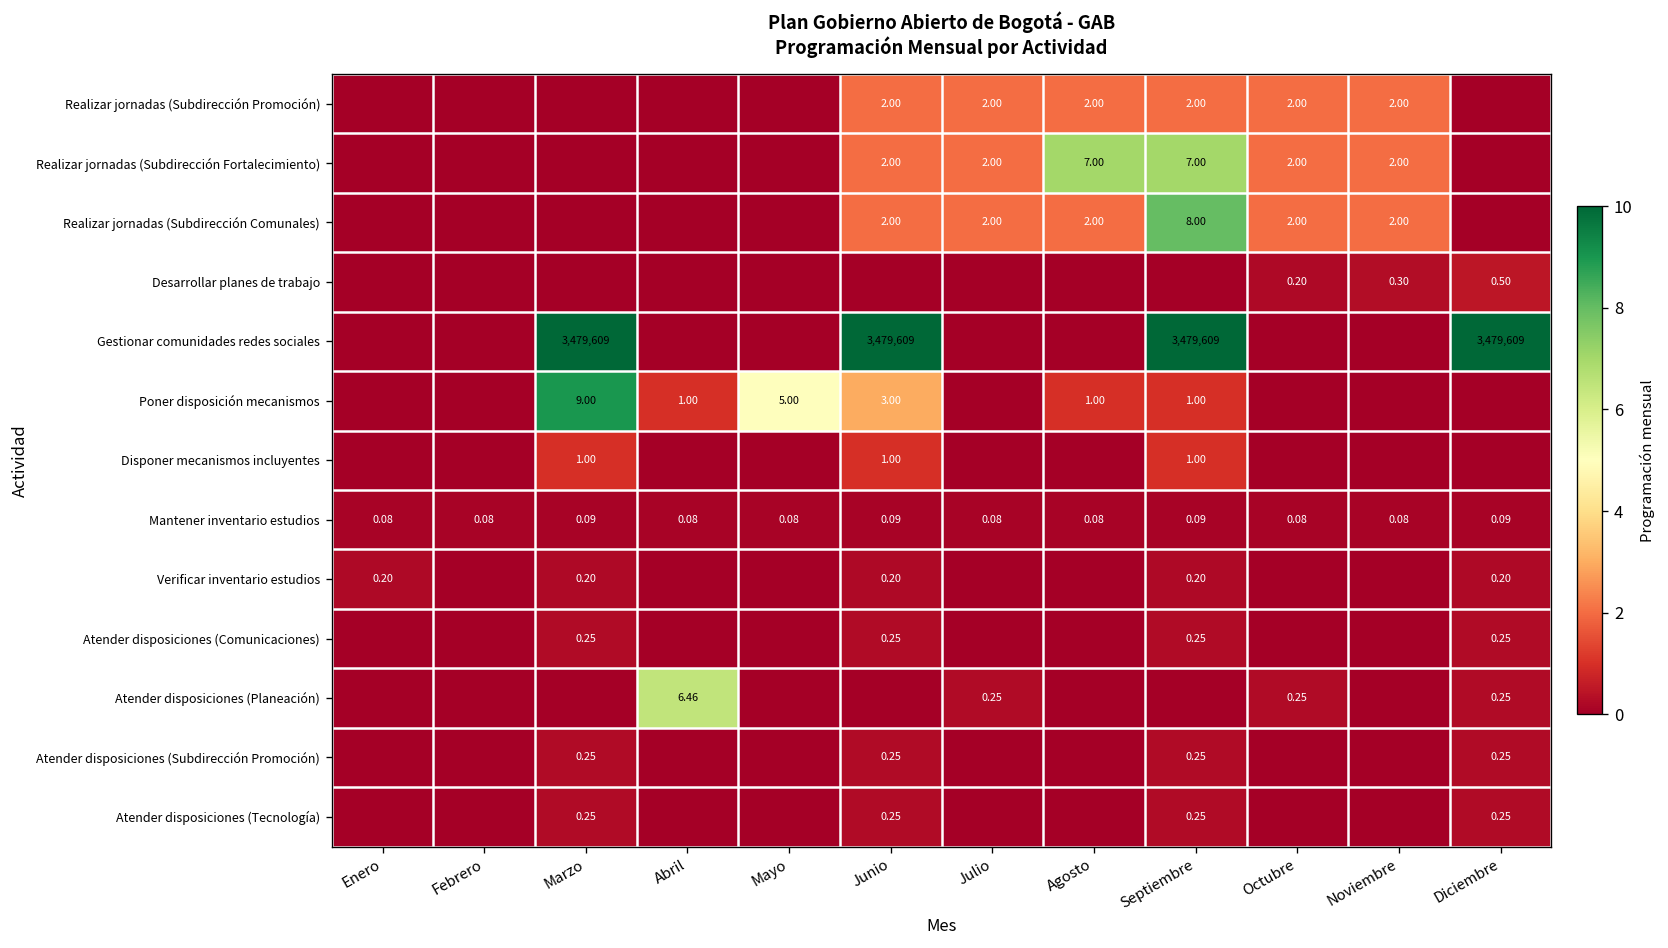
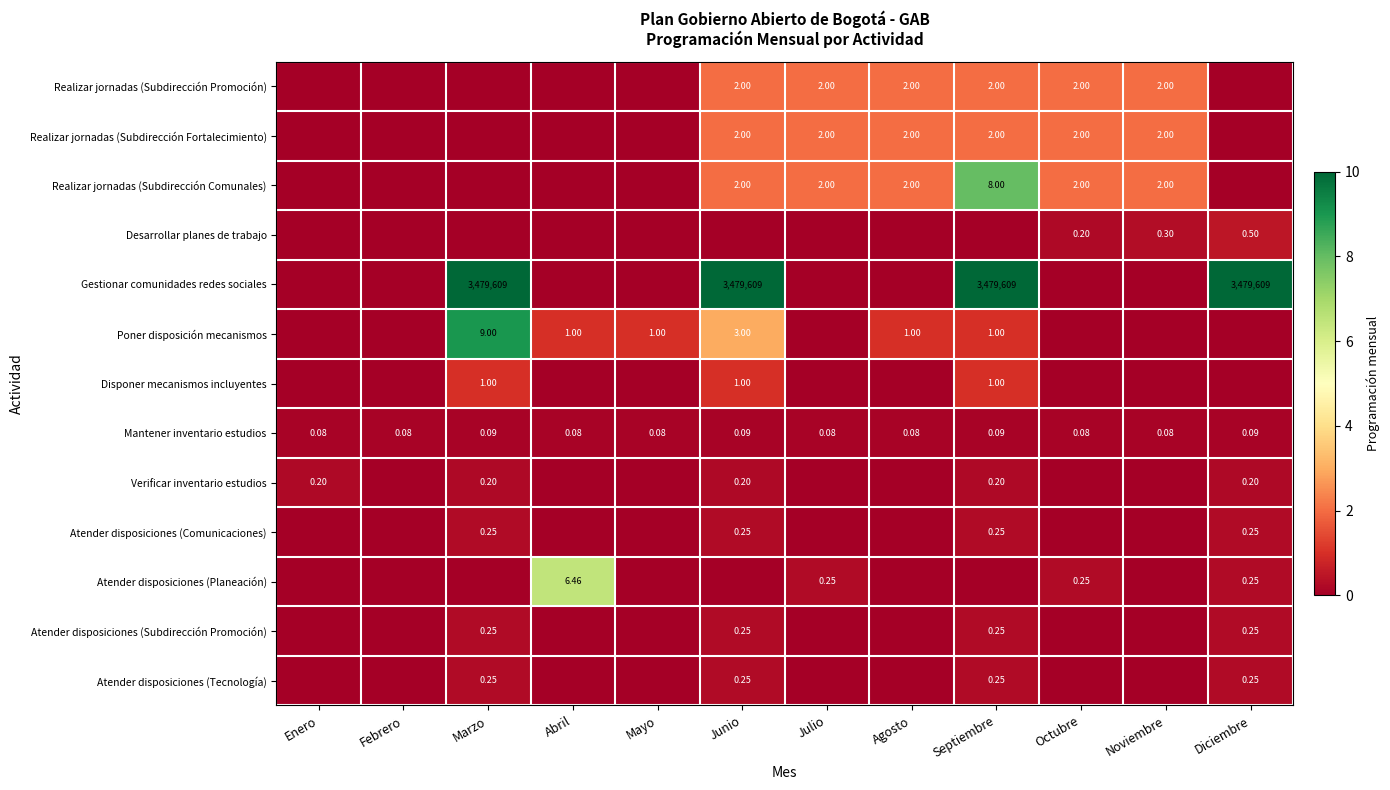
  {
    "Realizar jornadas (Subdirección Promoción)": {
      "Junio": "2.00",
      "Julio": "2.00",
      "Agosto": "2.00",
      "Septiembre": "2.00",
      "Octubre": "2.00",
      "Noviembre": "2.00"
    },
    "Realizar jornadas (Subdirección Fortalecimiento)": {
      "Junio": "2.00",
      "Julio": "2.00",
-     "Agosto": "7.00",
-     "Septiembre": "7.00",
+     "Agosto": "2.00",
+     "Septiembre": "2.00",
      "Octubre": "2.00",
      "Noviembre": "2.00"
    },
    "Realizar jornadas (Subdirección Comunales)": {
      "Junio": "2.00",
      "Julio": "2.00",
      "Agosto": "2.00",
      "Septiembre": "8.00",
      "Octubre": "2.00",
      "Noviembre": "2.00"
    },
    "Desarrollar planes de trabajo": {
      "Octubre": "0.20",
      "Noviembre": "0.30",
      "Diciembre": "0.50"
    },
    "Gestionar comunidades redes sociales": {
      "Marzo": "3,479,609",
      "Junio": "3,479,609",
      "Septiembre": "3,479,609",
      "Diciembre": "3,479,609"
    },
    "Poner disposición mecanismos": {
      "Marzo": "9.00",
      "Abril": "1.00",
-     "Mayo": "5.00",
+     "Mayo": "1.00",
      "Junio": "3.00",
      "Agosto": "1.00",
      "Septiembre": "1.00"
    },
    "Disponer mecanismos incluyentes": {
      "Marzo": "1.00",
      "Junio": "1.00",
      "Septiembre": "1.00"
    },
    "Mantener inventario estudios": {
      "Enero": "0.08",
      "Febrero": "0.08",
      "Marzo": "0.09",
      "Abril": "0.08",
      "Mayo": "0.08",
      "Junio": "0.09",
      "Julio": "0.08",
      "Agosto": "0.08",
      "Septiembre": "0.09",
      "Octubre": "0.08",
      "Noviembre": "0.08",
      "Diciembre": "0.09"
    },
    "Verificar inventario estudios": {
      "Enero": "0.20",
      "Marzo": "0.20",
      "Junio": "0.20",
      "Septiembre": "0.20",
      "Diciembre": "0.20"
    },
    "Atender disposiciones (Comunicaciones)": {
      "Marzo": "0.25",
      "Junio": "0.25",
      "Septiembre": "0.25",
      "Diciembre": "0.25"
    },
    "Atender disposiciones (Planeación)": {
      "Abril": "6.46",
      "Julio": "0.25",
      "Octubre": "0.25",
      "Diciembre": "0.25"
    },
    "Atender disposiciones (Subdirección Promoción)": {
      "Marzo": "0.25",
      "Junio": "0.25",
      "Septiembre": "0.25",
      "Diciembre": "0.25"
    },
    "Atender disposiciones (Tecnología)": {
      "Marzo": "0.25",
      "Junio": "0.25",
      "Septiembre": "0.25",
      "Diciembre": "0.25"
    }
  }
